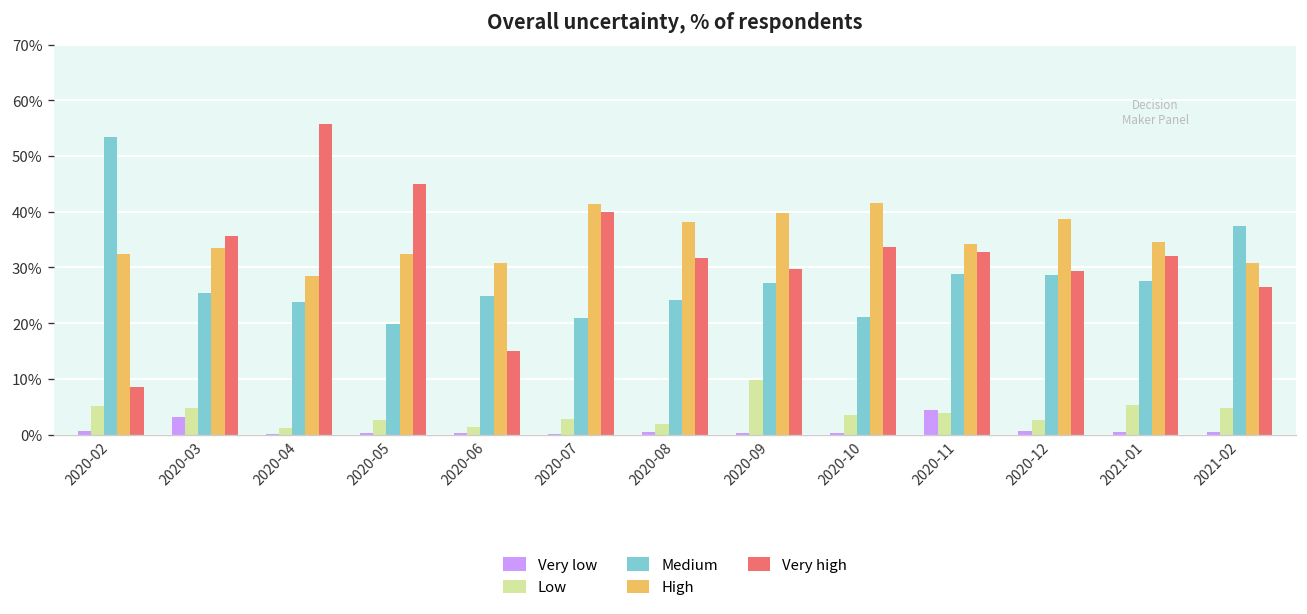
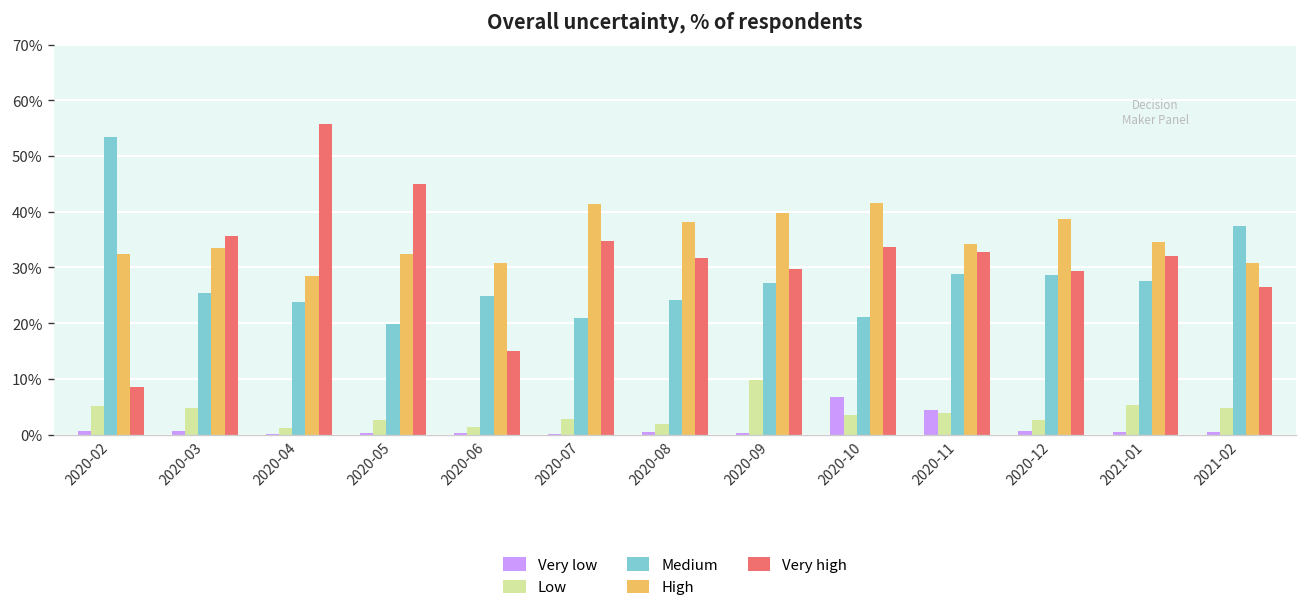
  {
    "Very low": {
      "2020-02": "1%",
-     "2020-03": "3%",
+     "2020-03": "1%",
      "2020-08": "1%",
-     "2020-10": "0%",
+     "2020-10": "7%",
      "2020-11": "4%",
      "2020-12": "1%",
      "2021-02": "1%"
    },
    "Low": {
      "2020-02": "5%",
      "2020-03": "5%",
      "2020-04": "1%",
      "2020-05": "3%",
      "2020-06": "1%",
      "2020-07": "3%",
      "2020-08": "2%",
      "2020-09": "10%",
      "2020-10": "3%",
      "2020-11": "4%",
      "2020-12": "3%",
      "2021-01": "5%",
      "2021-02": "5%"
    },
    "Medium": {
      "2020-02": "53%",
      "2020-03": "25%",
      "2020-04": "24%",
      "2020-05": "20%",
      "2020-06": "25%",
      "2020-07": "21%",
      "2020-08": "24%",
      "2020-09": "27%",
      "2020-10": "21%",
      "2020-11": "29%",
      "2020-12": "29%",
      "2021-01": "28%",
      "2021-02": "37%"
    },
    "High": {
      "2020-02": "32%",
      "2020-03": "34%",
      "2020-04": "29%",
      "2020-05": "32%",
      "2020-06": "31%",
      "2020-07": "41%",
      "2020-08": "38%",
      "2020-09": "40%",
      "2020-10": "42%",
      "2020-11": "34%",
      "2020-12": "39%",
      "2021-01": "35%",
      "2021-02": "31%"
    },
    "Very high": {
      "2020-02": "9%",
      "2020-03": "36%",
      "2020-04": "56%",
      "2020-05": "45%",
      "2020-06": "15%",
-     "2020-07": "40%",
+     "2020-07": "35%",
      "2020-08": "32%",
      "2020-09": "30%",
      "2020-10": "34%",
      "2020-11": "33%",
      "2020-12": "29%",
      "2021-01": "32%",
      "2021-02": "26%"
    }
  }
